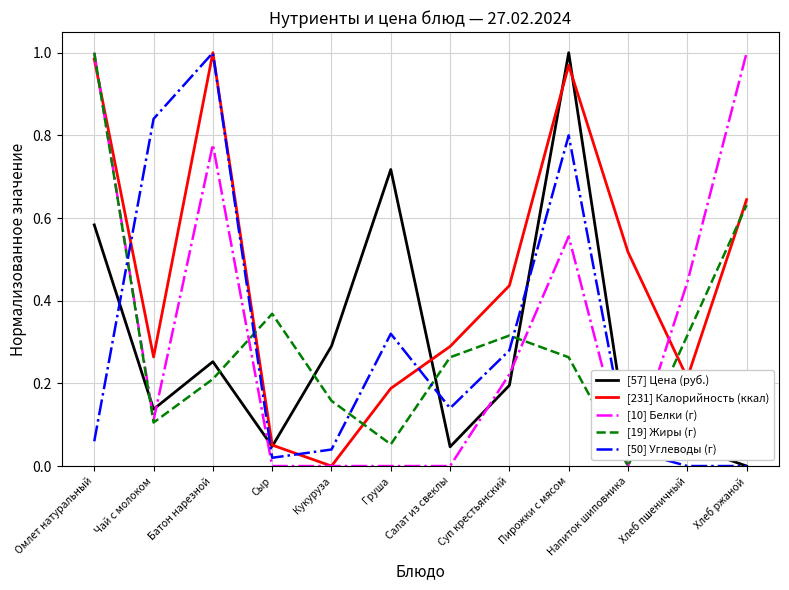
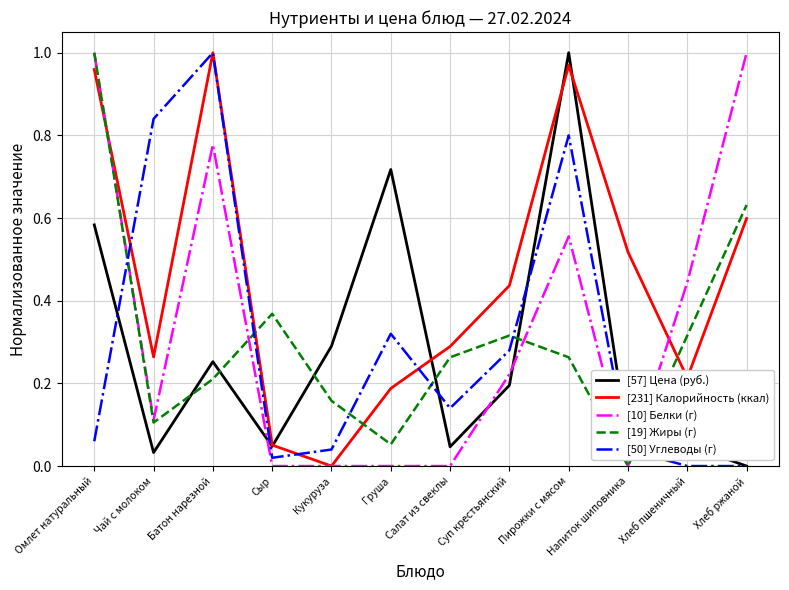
  {
    "[57] Цена (руб.)": {
      "Омлет натуральный": 0.58,
-     "Чай с молоком": 0.14,
+     "Чай с молоком": 0.03,
      "Батон нарезной": 0.25,
      "Кукуруза": 0.29,
      "Груша": 0.72,
      "Салат из свеклы": 0.05,
      "Суп крестьянский": 0.20,
      "Пирожки с мясом": 1.00
    },
    "[231] Калорийность (ккал)": {
-     "Омлет натуральный": 0.98,
+     "Омлет натуральный": 0.96,
      "Чай с молоком": 0.26,
      "Груша": 0.19,
      "Салат из свеклы": 0.29,
      "Суп крестьянский": 0.44,
      "Пирожки с мясом": 0.97,
      "Напиток шиповника": 0.52,
-     "Хлеб ржаной": 0.64
+     "Хлеб ржаной": 0.60
    },
    "[10] Белки (г)": {
      "Батон нарезной": 0.78,
      "Сыр": 0.00,
      "Груша": 0.00,
      "Салат из свеклы": 0.00,
      "Суп крестьянский": 0.22,
      "Пирожки с мясом": 0.56,
      "Хлеб пшеничный": 0.44,
      "Хлеб ржаной": 1.00
    },
    "[19] Жиры (г)": {
      "Батон нарезной": 0.21,
      "Сыр": 0.37,
      "Кукуруза": 0.16,
      "Груша": 0.05,
      "Салат из свеклы": 0.26,
      "Суп крестьянский": 0.32,
      "Пирожки с мясом": 0.26,
      "Хлеб пшеничный": 0.32,
      "Хлеб ржаной": 0.63
    },
    "[50] Углеводы (г)": {
      "Омлет натуральный": 0.06,
      "Чай с молоком": 0.84,
      "Сыр": 0.02,
      "Кукуруза": 0.04,
      "Груша": 0.32,
      "Салат из свеклы": 0.14,
      "Суп крестьянский": 0.28,
      "Пирожки с мясом": 0.80,
      "Хлеб пшеничный": 0.00
    }
  }
